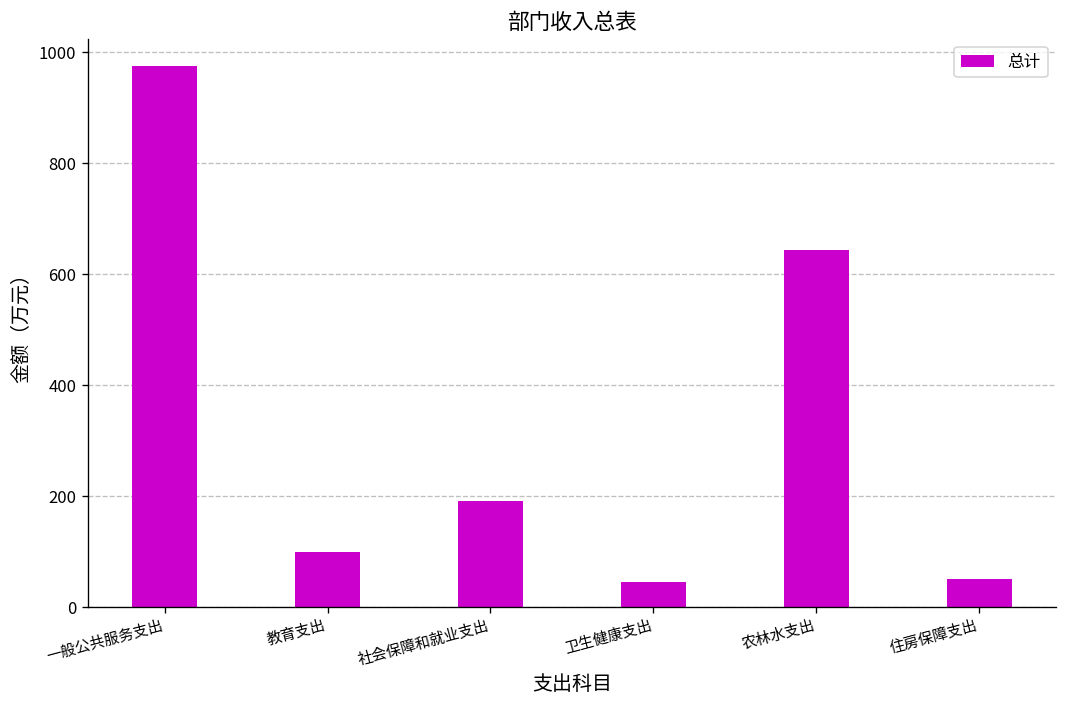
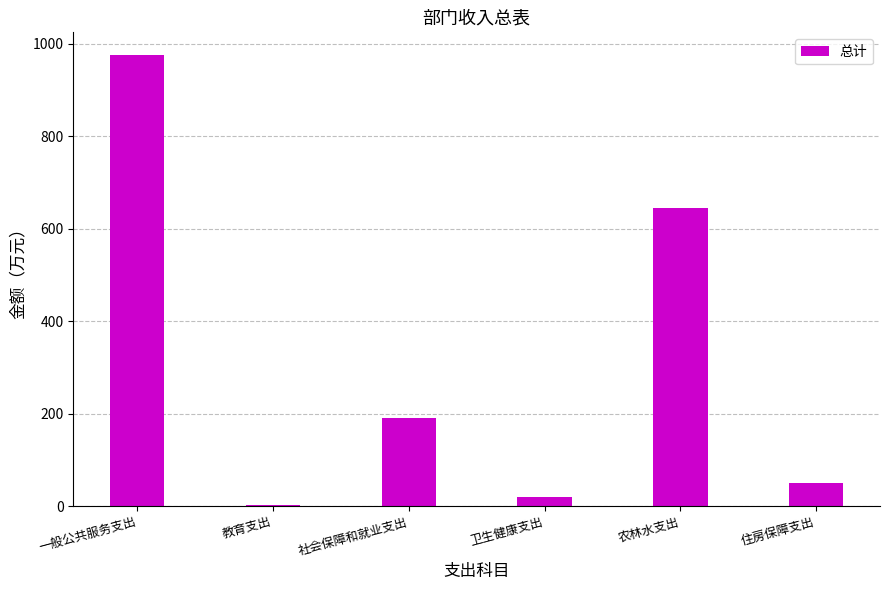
  {
    "一般公共服务支出": 980,
-   "教育支出": 100,
+   "教育支出": 0,
    "社会保障和就业支出": 190,
-   "卫生健康支出": 50,
+   "卫生健康支出": 20,
    "农林水支出": 640,
    "住房保障支出": 50
  }
